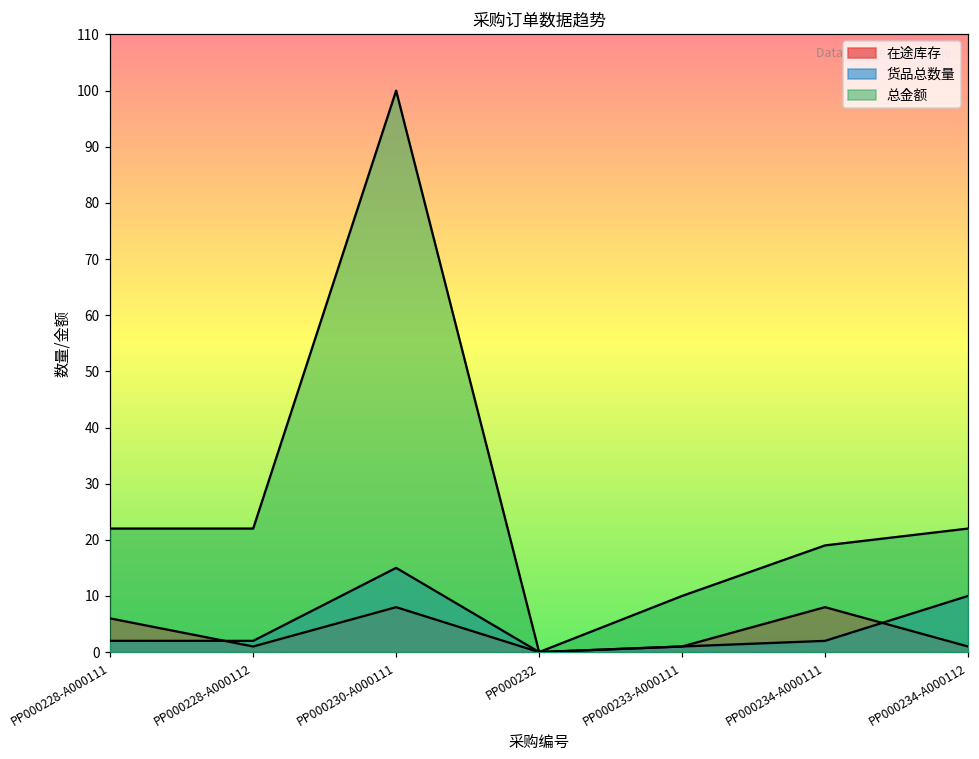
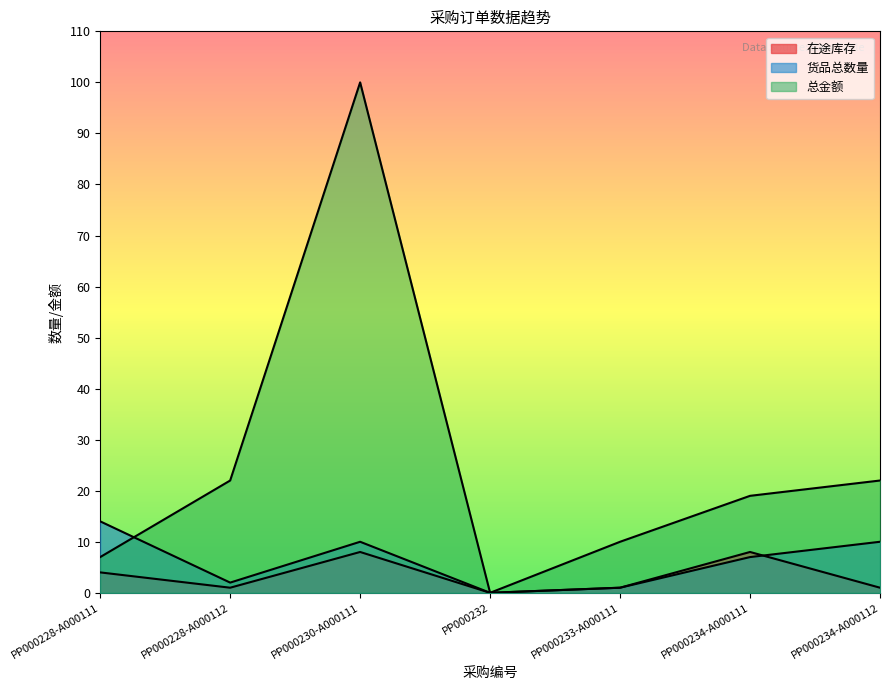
  {
    "在途库存": {
-     "PP000228-A000111": 6,
+     "PP000228-A000111": 4,
      "PP000228-A000112": 1,
      "PP000230-A000111": 8,
      "PP000234-A000111": 8,
      "PP000234-A000112": 1
    },
    "货品总数量": {
-     "PP000228-A000111": 2,
+     "PP000228-A000111": 14,
      "PP000228-A000112": 2,
-     "PP000230-A000111": 15,
-     "PP000234-A000111": 2,
+     "PP000230-A000111": 10,
+     "PP000234-A000111": 7,
      "PP000234-A000112": 10
    },
    "总金额": {
-     "PP000228-A000111": 22,
+     "PP000228-A000111": 7,
      "PP000228-A000112": 22,
      "PP000230-A000111": 100,
      "PP000233-A000111": 10,
      "PP000234-A000111": 19,
      "PP000234-A000112": 22
    }
  }
